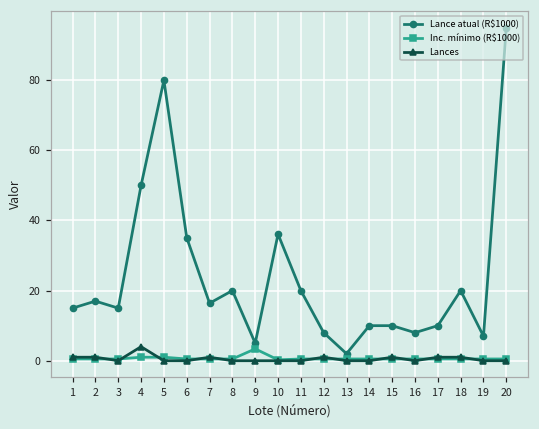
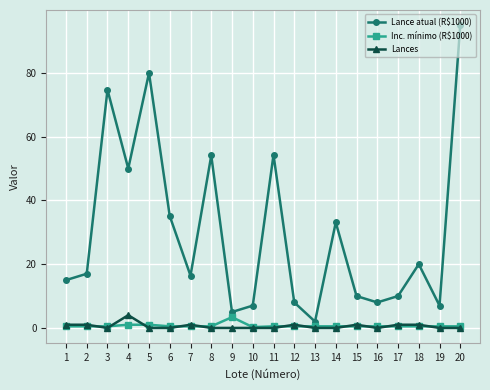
  {
    "Lance atual (R$1000)": {
      "1": 15,
      "2": 17,
-     "3": 15,
+     "3": 75,
      "4": 50,
      "5": 80,
      "6": 35,
      "7": 16,
-     "8": 20,
+     "8": 54,
      "9": 5,
-     "10": 36,
-     "11": 20,
+     "10": 7,
+     "11": 54,
      "12": 8,
      "13": 2,
-     "14": 10,
+     "14": 33,
      "15": 10,
      "16": 8,
      "17": 10,
      "18": 20,
      "19": 7
    },
    "Inc. mínimo (R$1000)": {
      "4": 1,
      "5": 1,
      "9": 3
    },
    "Lances": {
      "4": 4,
      "5": 0,
      "9": 0
    }
  }
